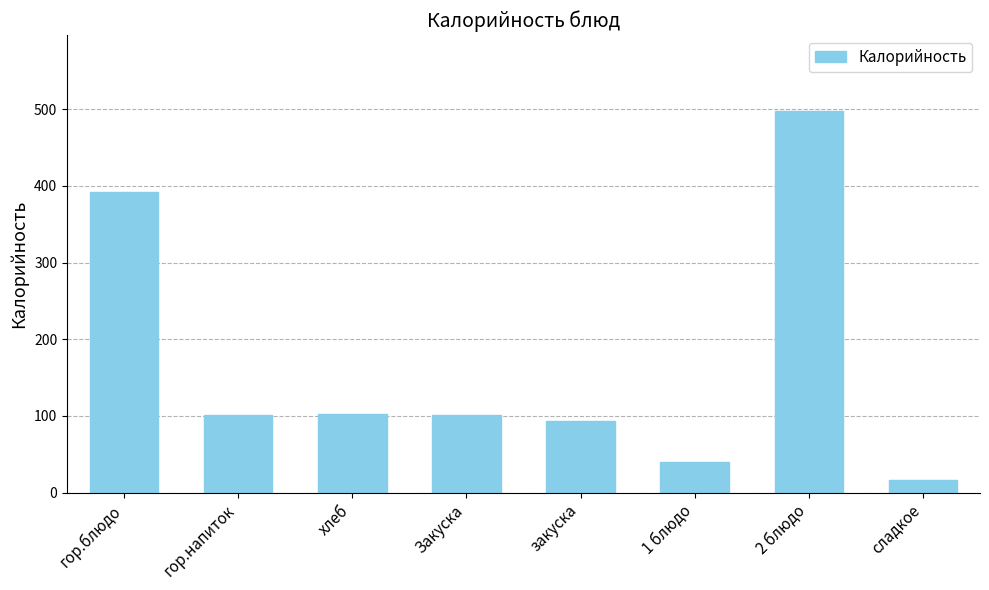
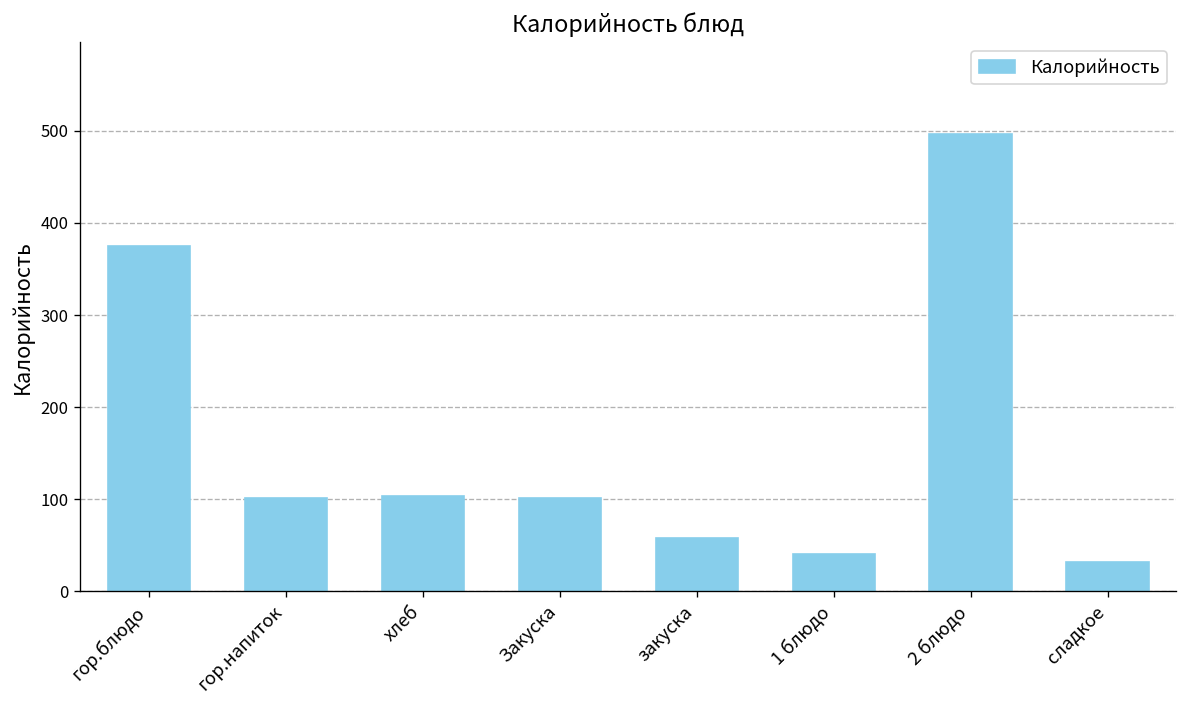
  {
-   "гор.блюдо": 390,
+   "гор.блюдо": 380,
    "гор.напиток": 100,
    "хлеб": 100,
    "Закуска": 100,
-   "закуска": 90,
+   "закуска": 60,
    "1 блюдо": 40,
    "2 блюдо": 500,
-   "сладкое": 20
+   "сладкое": 30
  }
